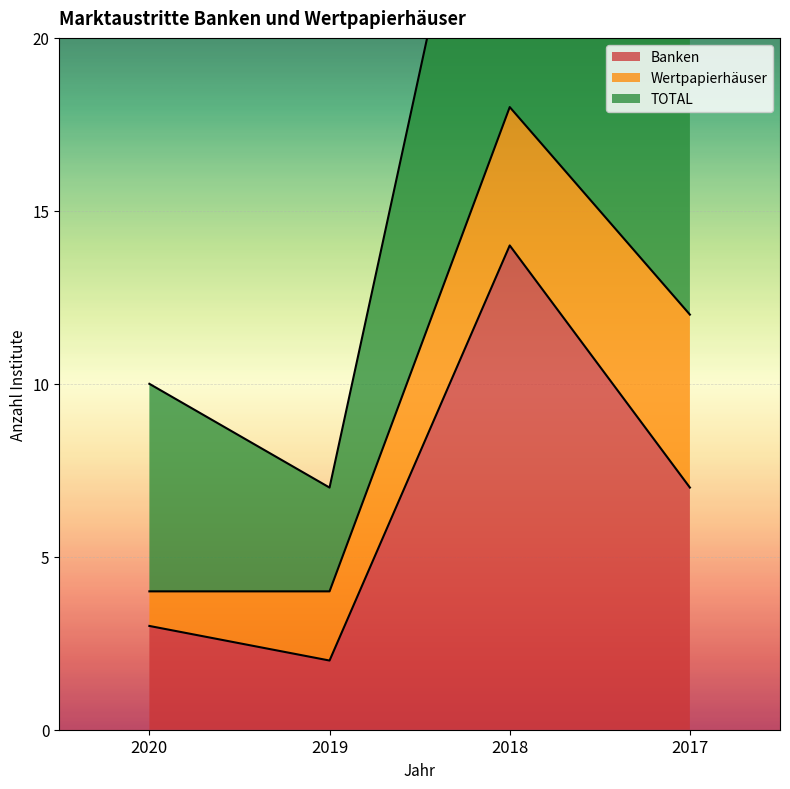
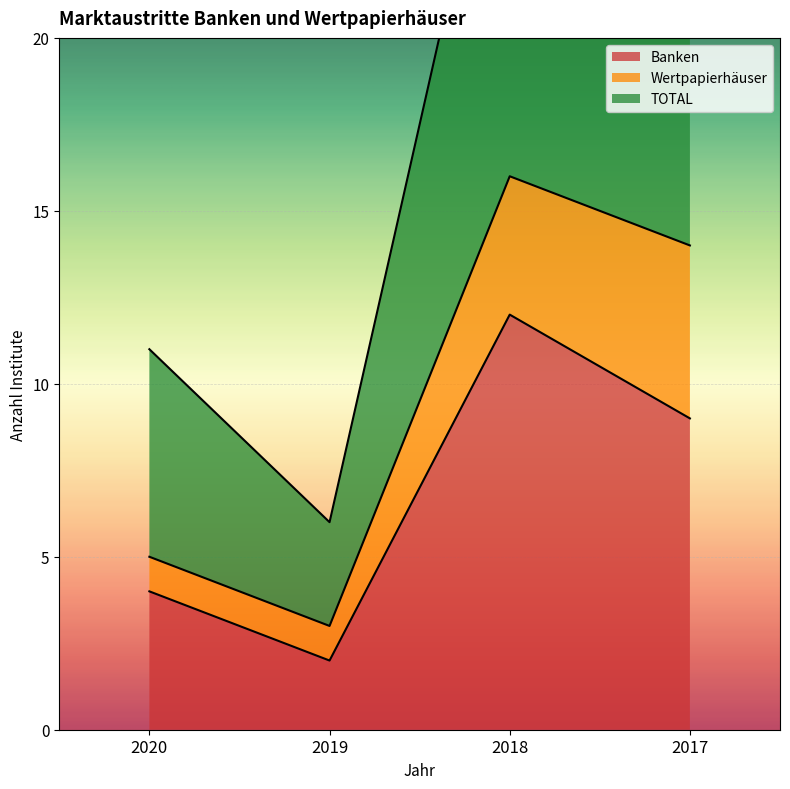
  {
    "Banken": {
-     "2020": 3,
+     "2020": 4,
      "2019": 2,
-     "2018": 14,
-     "2017": 7
+     "2018": 12,
+     "2017": 9
    },
    "Wertpapierhäuser": {
      "2020": 1,
-     "2019": 2,
+     "2019": 1,
      "2018": 4,
      "2017": 5
    },
    "TOTAL": {
      "2020": 6,
      "2019": 3
    }
  }
